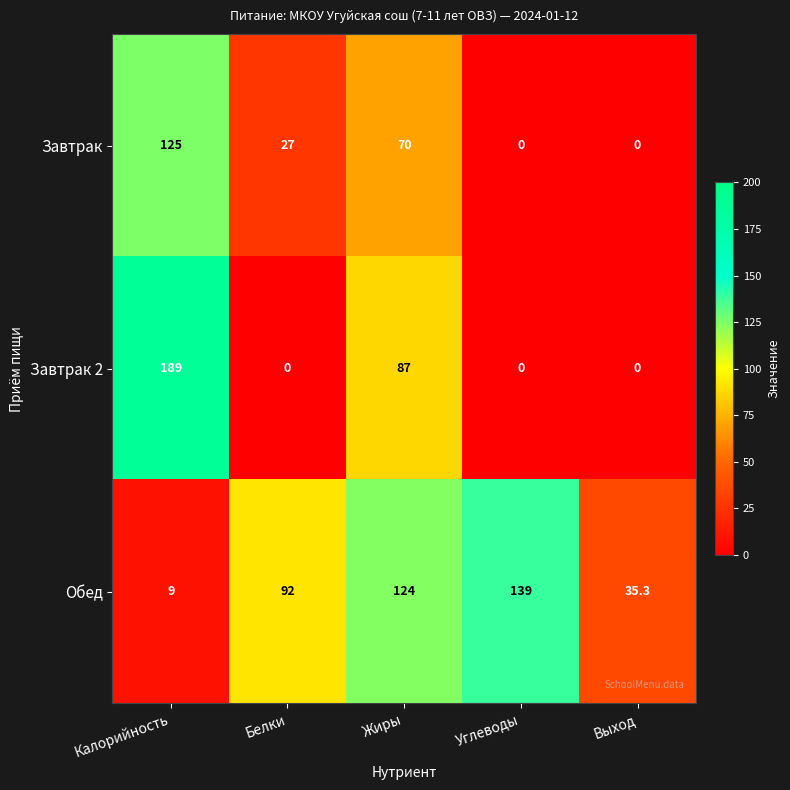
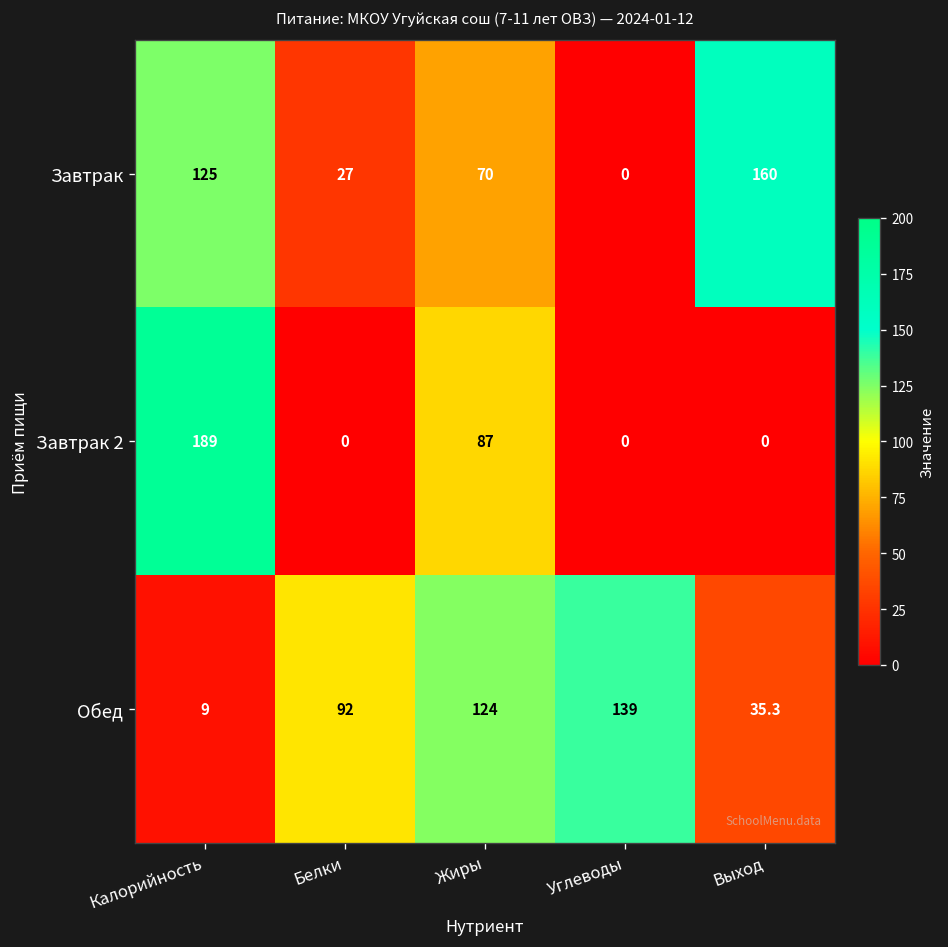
  {
    "Завтрак": {
      "Калорийность": 125,
      "Белки": 27,
      "Жиры": 70,
      "Углеводы": 0,
-     "Выход": 0
+     "Выход": 160
    },
    "Завтрак 2": {
      "Калорийность": 189,
      "Белки": 0,
      "Жиры": 87,
      "Углеводы": 0,
      "Выход": 0
    },
    "Обед": {
      "Калорийность": 9,
      "Белки": 92,
      "Жиры": 124,
      "Углеводы": 139
    }
  }
